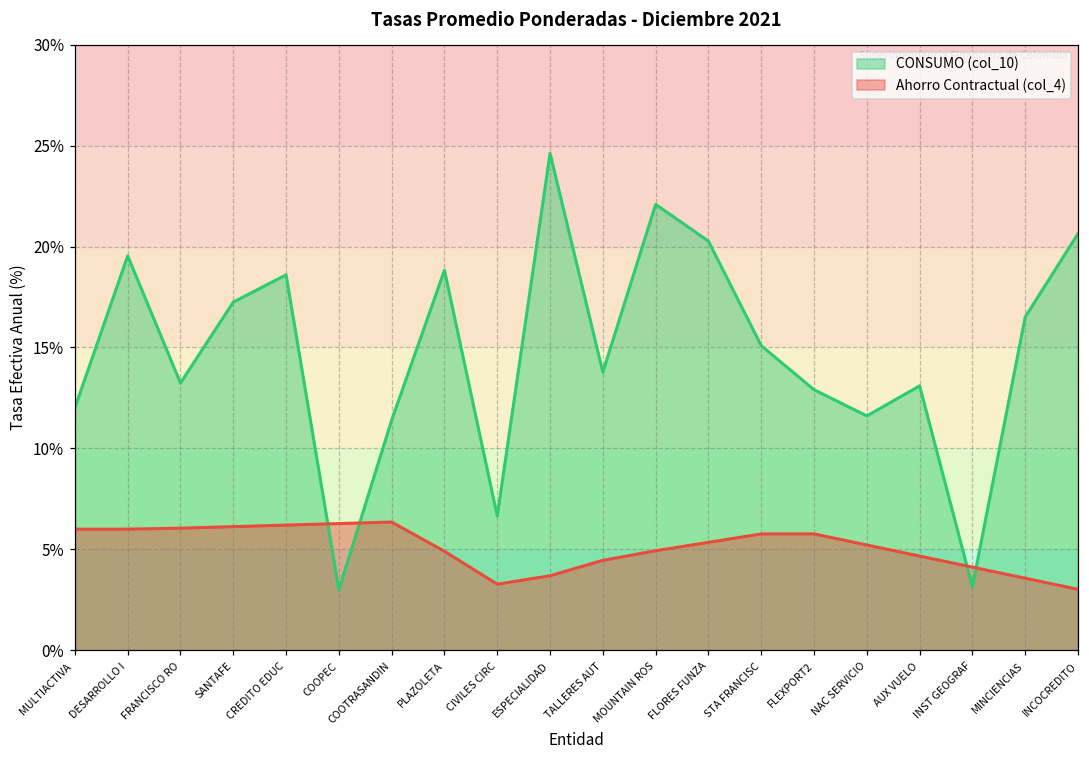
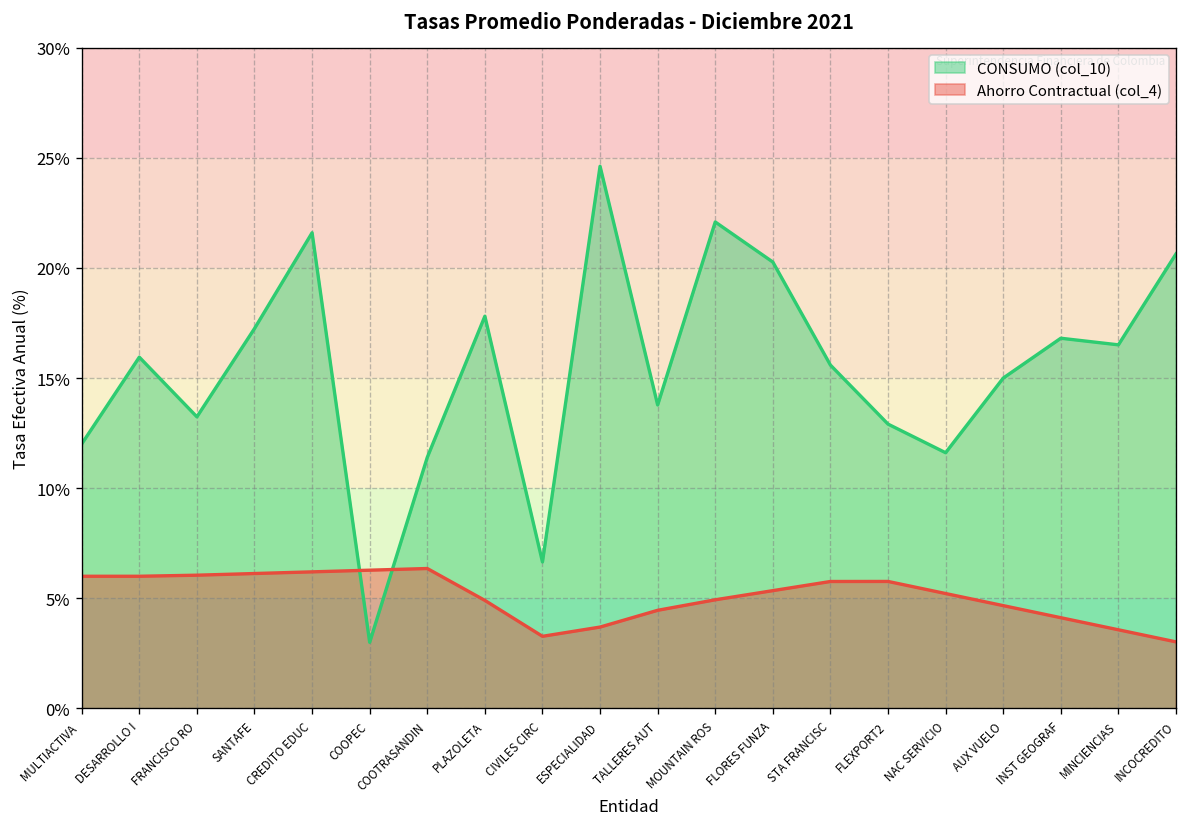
  {
    "CONSUMO (col_10)": {
      "MULTIACTIVA": "12.0%",
-     "DESARROLLO I": "19.5%",
+     "DESARROLLO I": "16.0%",
      "FRANCISCO RO": "13.2%",
      "SANTAFE": "17.3%",
-     "CREDITO EDUC": "18.6%",
+     "CREDITO EDUC": "21.6%",
      "COOPEC": "3.0%",
      "COOTRASANDIN": "11.4%",
-     "PLAZOLETA": "18.8%",
+     "PLAZOLETA": "17.8%",
      "CIVILES CIRC": "6.7%",
      "ESPECIALIDAD": "24.6%",
      "TALLERES AUT": "13.8%",
      "MOUNTAIN ROS": "22.1%",
      "FLORES FUNZA": "20.3%",
-     "STA FRANCISC": "15.1%",
+     "STA FRANCISC": "15.6%",
      "FLEXPORT2": "12.9%",
      "NAC SERVICIO": "11.6%",
-     "AUX VUELO": "13.1%",
-     "INST GEOGRAF": "3.1%",
+     "AUX VUELO": "15.0%",
+     "INST GEOGRAF": "16.8%",
      "MINCIENCIAS": "16.5%",
      "INCOCREDITO": "20.6%"
    },
    "Ahorro Contractual (col_4)": {
      "MULTIACTIVA": "6.0%",
      "DESARROLLO I": "6.0%",
      "FRANCISCO RO": "6.0%",
      "SANTAFE": "6.1%",
      "CREDITO EDUC": "6.2%",
      "COOPEC": "6.3%",
      "COOTRASANDIN": "6.4%",
      "PLAZOLETA": "4.9%",
      "CIVILES CIRC": "3.3%",
      "ESPECIALIDAD": "3.7%",
      "TALLERES AUT": "4.5%",
      "MOUNTAIN ROS": "4.9%",
      "FLORES FUNZA": "5.3%",
      "STA FRANCISC": "5.8%",
      "FLEXPORT2": "5.8%",
      "NAC SERVICIO": "5.2%",
      "AUX VUELO": "4.7%",
      "INST GEOGRAF": "4.1%",
      "MINCIENCIAS": "3.6%",
      "INCOCREDITO": "3.0%"
    }
  }
